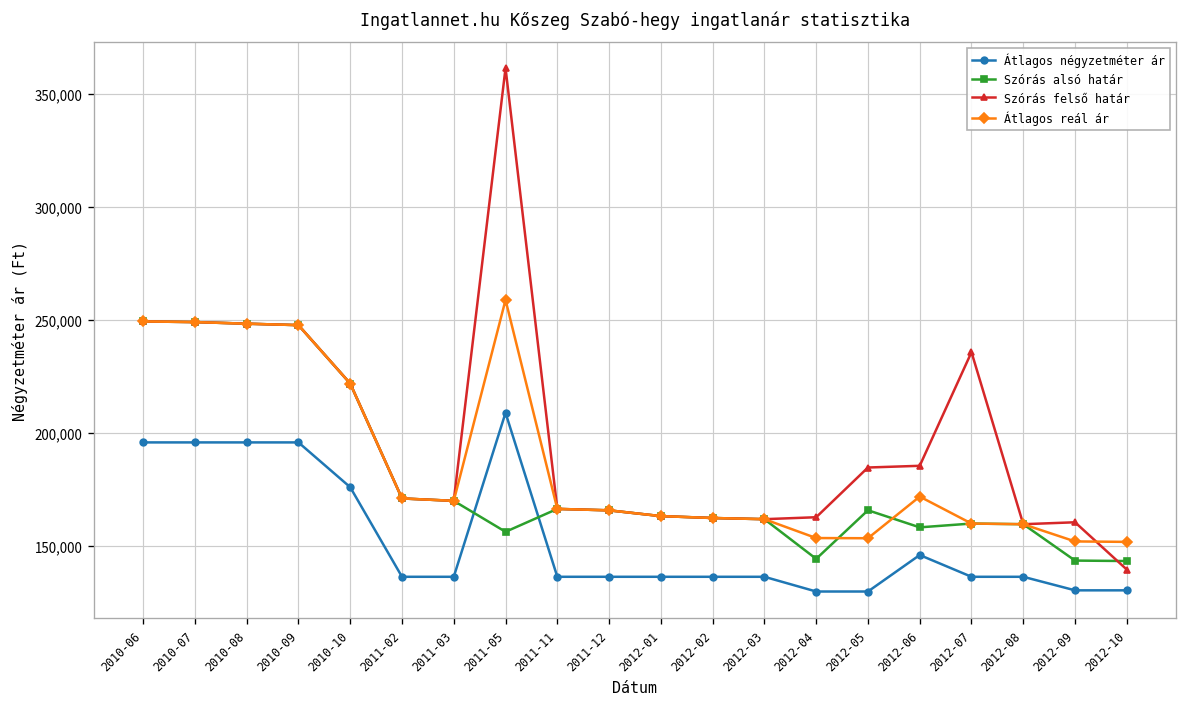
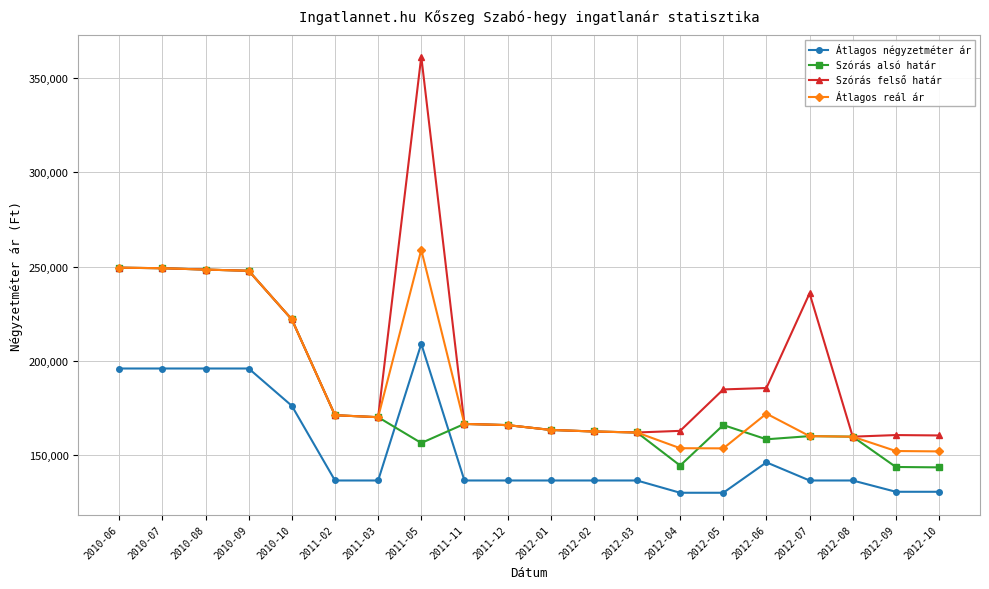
  {
    "Átlagos négyzetméter ár": {
      "2010-06": "196,000",
      "2010-07": "196,000",
      "2010-08": "196,000",
      "2010-09": "196,000",
      "2010-10": "176,000",
      "2011-02": "136,000",
      "2011-03": "136,000",
      "2011-05": "209,000",
      "2011-11": "136,000",
      "2011-12": "136,000",
      "2012-01": "136,000",
      "2012-02": "136,000",
      "2012-03": "136,000",
      "2012-04": "130,000",
      "2012-05": "130,000",
      "2012-06": "146,000",
      "2012-07": "136,000",
      "2012-08": "136,000",
      "2012-09": "130,000",
      "2012-10": "130,000"
    },
    "Szórás alsó határ": {
      "2011-05": "156,000",
      "2012-04": "144,000",
      "2012-05": "166,000",
      "2012-06": "158,000",
      "2012-09": "144,000",
      "2012-10": "143,000"
    },
    "Szórás felső határ": {
      "2011-05": "361,000",
      "2012-04": "163,000",
      "2012-05": "185,000",
      "2012-06": "185,000",
      "2012-07": "236,000",
      "2012-09": "160,000",
-     "2012-10": "140,000"
+     "2012-10": "160,000"
    },
    "Átlagos reál ár": {
      "2011-05": "259,000",
      "2012-04": "154,000",
      "2012-05": "153,000",
      "2012-06": "172,000",
      "2012-09": "152,000",
      "2012-10": "152,000"
    }
  }
